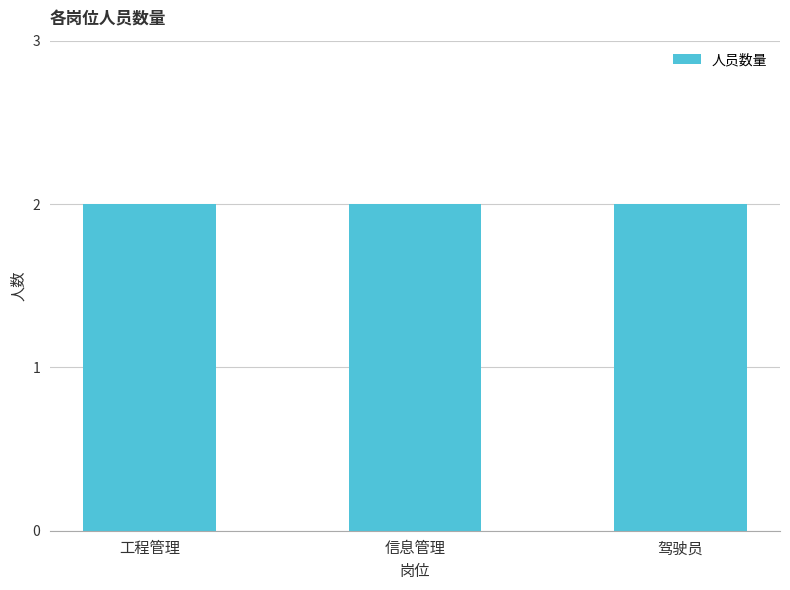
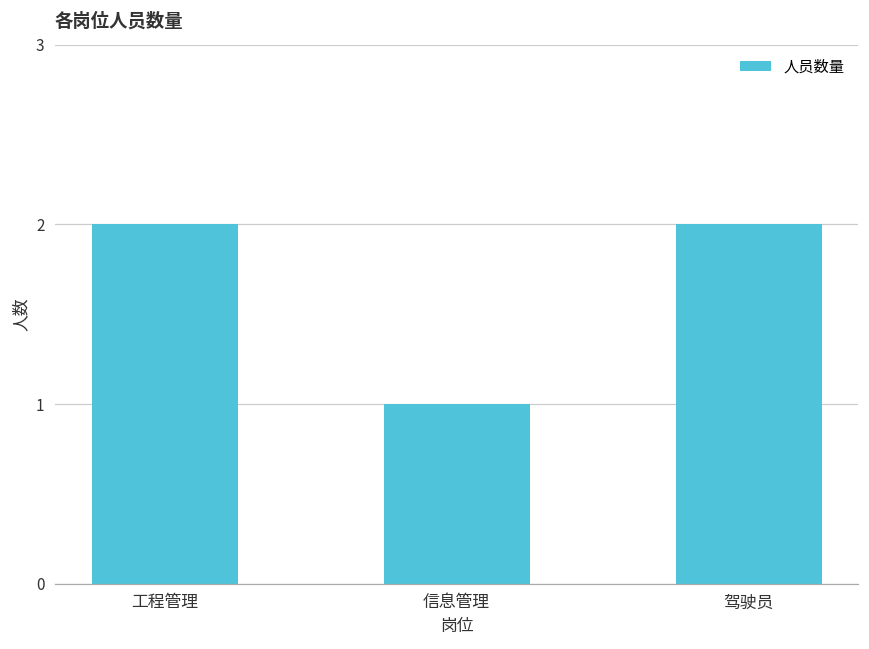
  {
    "工程管理": 2,
-   "信息管理": 2,
+   "信息管理": 1,
    "驾驶员": 2
  }
